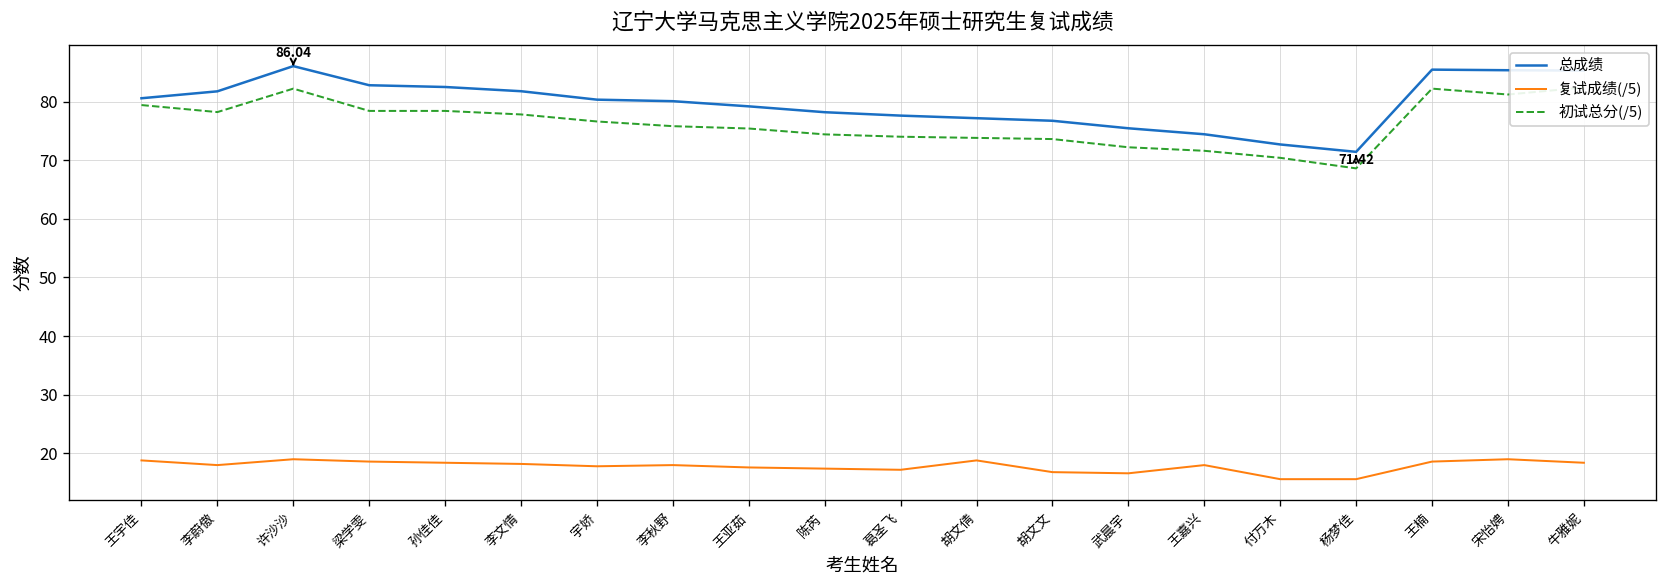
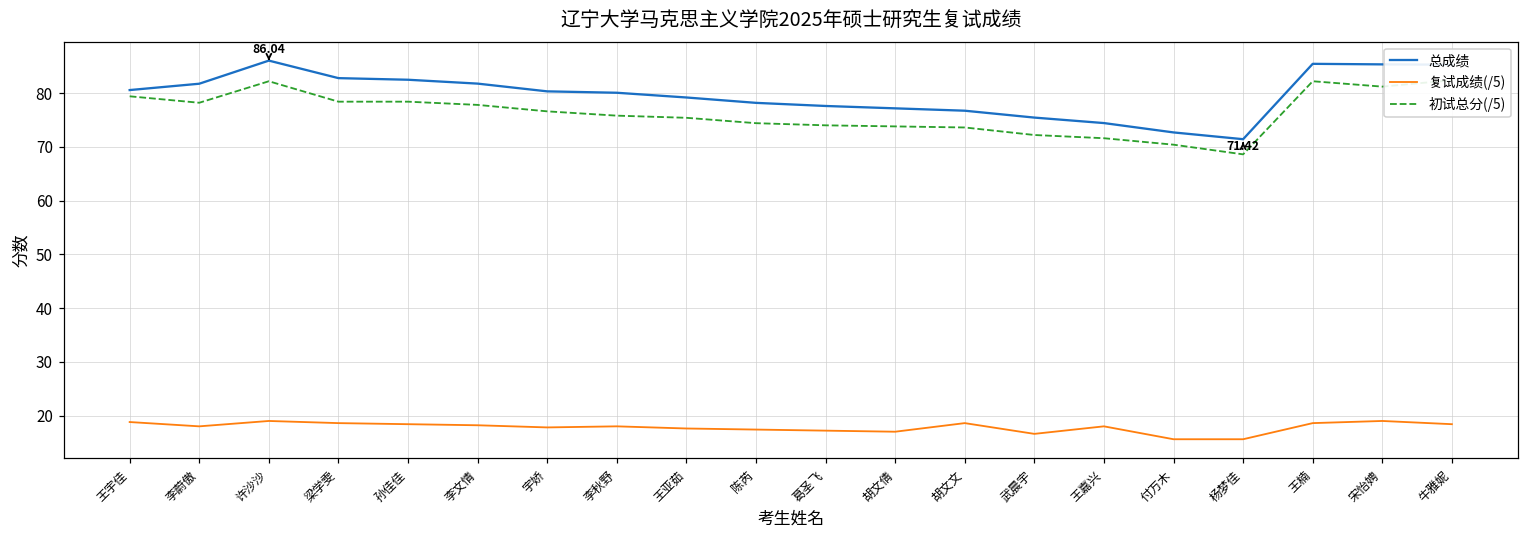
  {
    "总成绩": {
      "许沙沙": 86.04
    },
    "复试成绩(/5)": {
      "王宇佳": 19,
      "李蔚傲": 18,
      "许沙沙": 19,
      "梁学雯": 19,
      "孙佳佳": 18,
      "李文情": 18,
      "宇娇": 18,
      "李秋野": 18,
      "王亚茹": 18,
      "陈芮": 17,
      "葛圣飞": 17,
-     "胡文倩": 19,
-     "胡文文": 17,
+     "胡文倩": 17,
+     "胡文文": 19,
      "武晨宇": 17,
      "王嘉兴": 18,
      "付万木": 16,
      "杨梦佳": 16,
      "王楠": 19,
      "宋怡娉": 19,
      "牛雅妮": 18
    },
    "初试总分(/5)": {
      "王宇佳": 79,
      "李蔚傲": 78,
      "许沙沙": 82,
      "梁学雯": 78,
      "孙佳佳": 78,
      "李文情": 78,
      "宇娇": 77,
      "李秋野": 76,
      "王亚茹": 75,
      "陈芮": 74,
      "葛圣飞": 74,
      "胡文倩": 74,
      "胡文文": 74,
      "武晨宇": 72,
      "王嘉兴": 72,
      "付万木": 70,
      "杨梦佳": 69,
      "王楠": 82,
      "宋怡娉": 81
    }
  }
